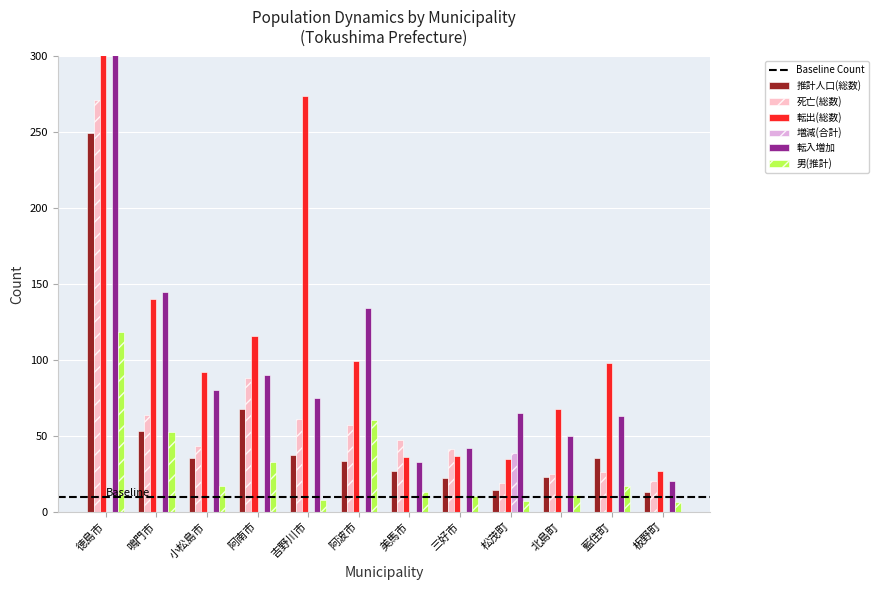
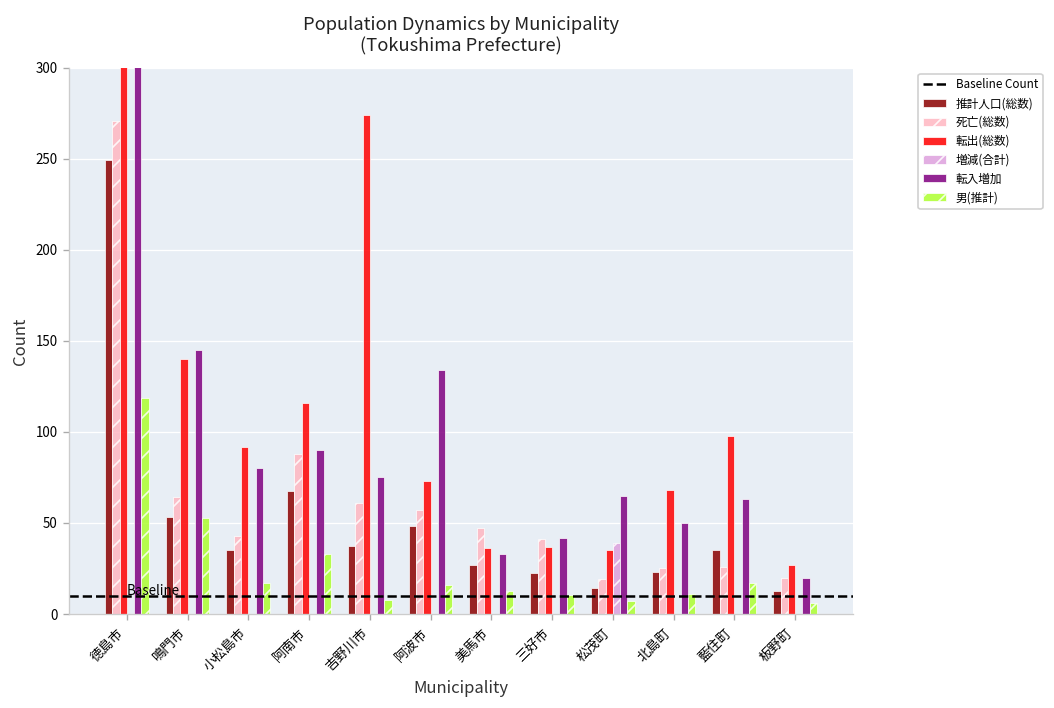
  {
    "推計人口(総数)": {
      "徳島市": 249,
      "鳴門市": 53,
      "小松島市": 35,
      "阿南市": 68,
      "吉野川市": 37,
-     "阿波市": 33,
+     "阿波市": 48,
      "美馬市": 27,
      "三好市": 22,
      "松茂町": 14,
      "北島町": 23,
      "藍住町": 35,
      "板野町": 13
    },
    "転出(総数)": {
      "鳴門市": 140,
      "小松島市": 92,
      "阿南市": 116,
      "吉野川市": 274,
-     "阿波市": 99,
+     "阿波市": 73,
      "美馬市": 36,
      "三好市": 37,
      "松茂町": 35,
      "北島町": 68,
      "藍住町": 98,
      "板野町": 27
    },
    "転入増加": {
      "鳴門市": 145,
      "小松島市": 80,
      "阿南市": 90,
      "吉野川市": 75,
      "阿波市": 134,
      "美馬市": 33,
      "三好市": 42,
      "松茂町": 65,
      "北島町": 50,
      "藍住町": 63,
      "板野町": 20
    },
    "男(推計)": {
      "徳島市": 119,
      "鳴門市": 53,
      "小松島市": 17,
      "阿南市": 33,
      "吉野川市": 8,
-     "阿波市": 60,
+     "阿波市": 16,
      "美馬市": 13,
      "三好市": 11,
      "松茂町": 7,
      "北島町": 11,
      "藍住町": 17,
      "板野町": 6
    }
  }
